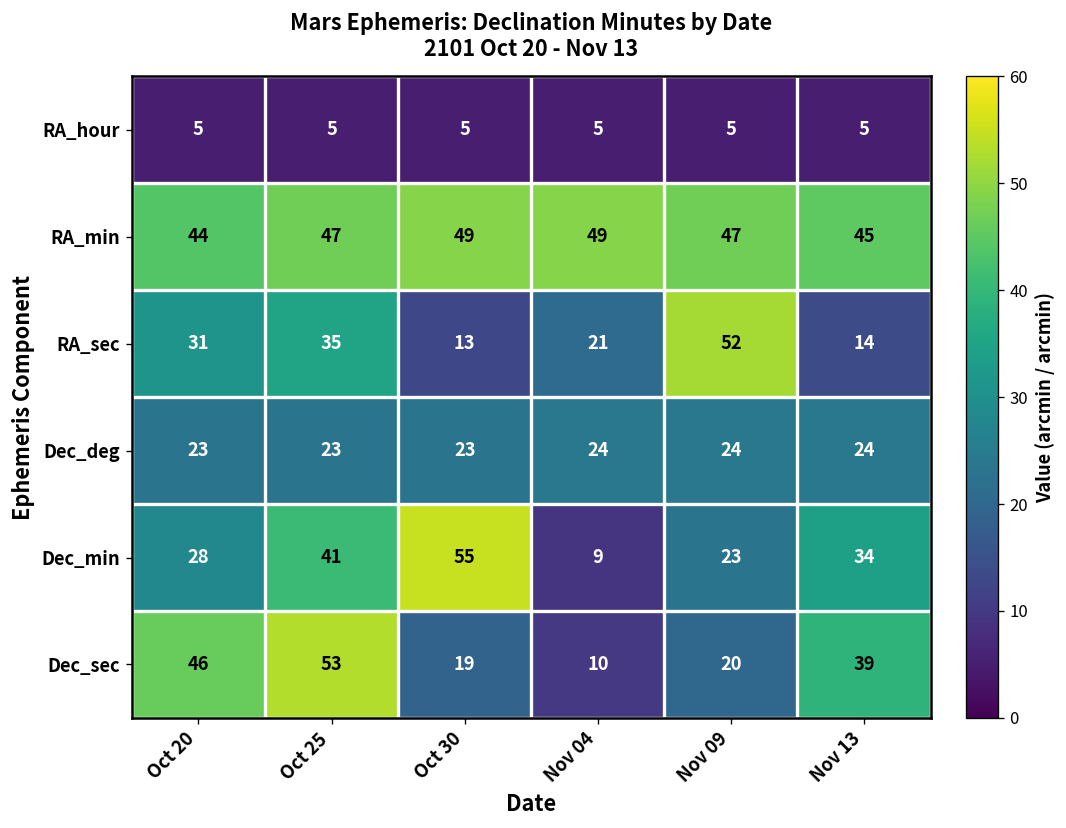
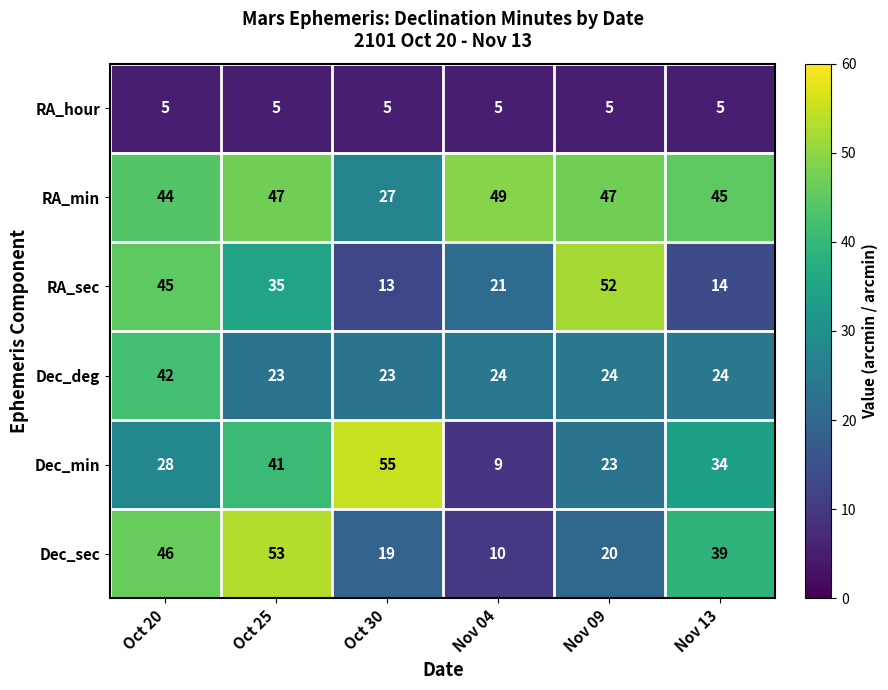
  {
    "RA_hour": {
      "Oct 20": 5,
      "Oct 25": 5,
      "Oct 30": 5,
      "Nov 04": 5,
      "Nov 09": 5,
      "Nov 13": 5
    },
    "RA_min": {
      "Oct 20": 44,
      "Oct 25": 47,
-     "Oct 30": 49,
+     "Oct 30": 27,
      "Nov 04": 49,
      "Nov 09": 47,
      "Nov 13": 45
    },
    "RA_sec": {
-     "Oct 20": 31,
+     "Oct 20": 45,
      "Oct 25": 35,
      "Oct 30": 13,
      "Nov 04": 21,
      "Nov 09": 52,
      "Nov 13": 14
    },
    "Dec_deg": {
-     "Oct 20": 23,
+     "Oct 20": 42,
      "Oct 25": 23,
      "Oct 30": 23,
      "Nov 04": 24,
      "Nov 09": 24,
      "Nov 13": 24
    },
    "Dec_min": {
      "Oct 20": 28,
      "Oct 25": 41,
      "Oct 30": 55,
      "Nov 04": 9,
      "Nov 09": 23,
      "Nov 13": 34
    },
    "Dec_sec": {
      "Oct 20": 46,
      "Oct 25": 53,
      "Oct 30": 19,
      "Nov 04": 10,
      "Nov 09": 20,
      "Nov 13": 39
    }
  }
